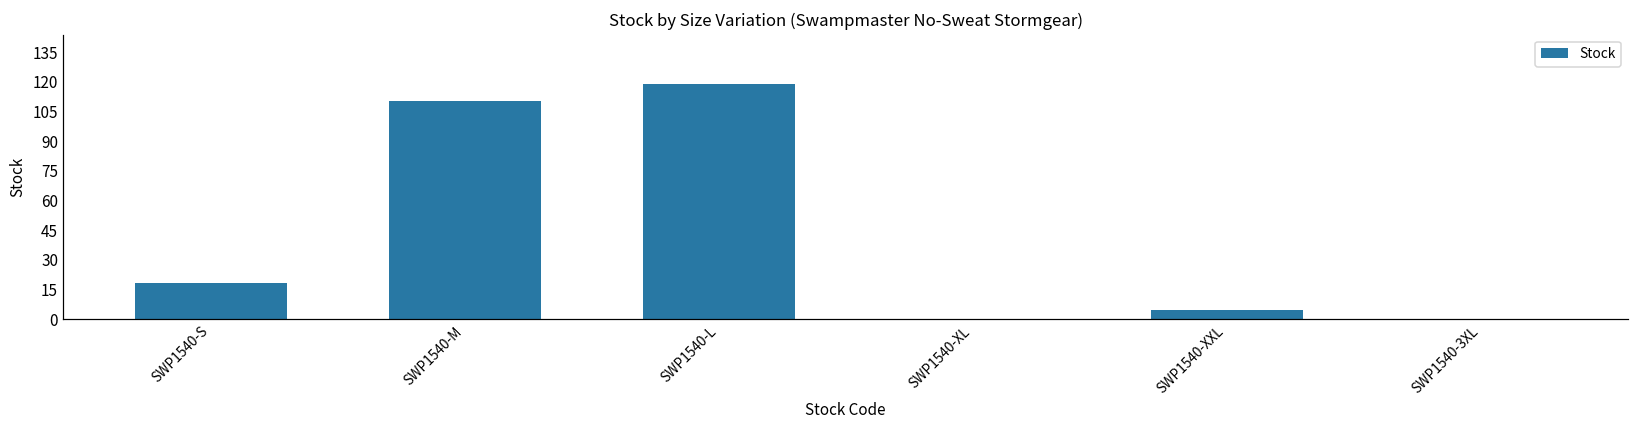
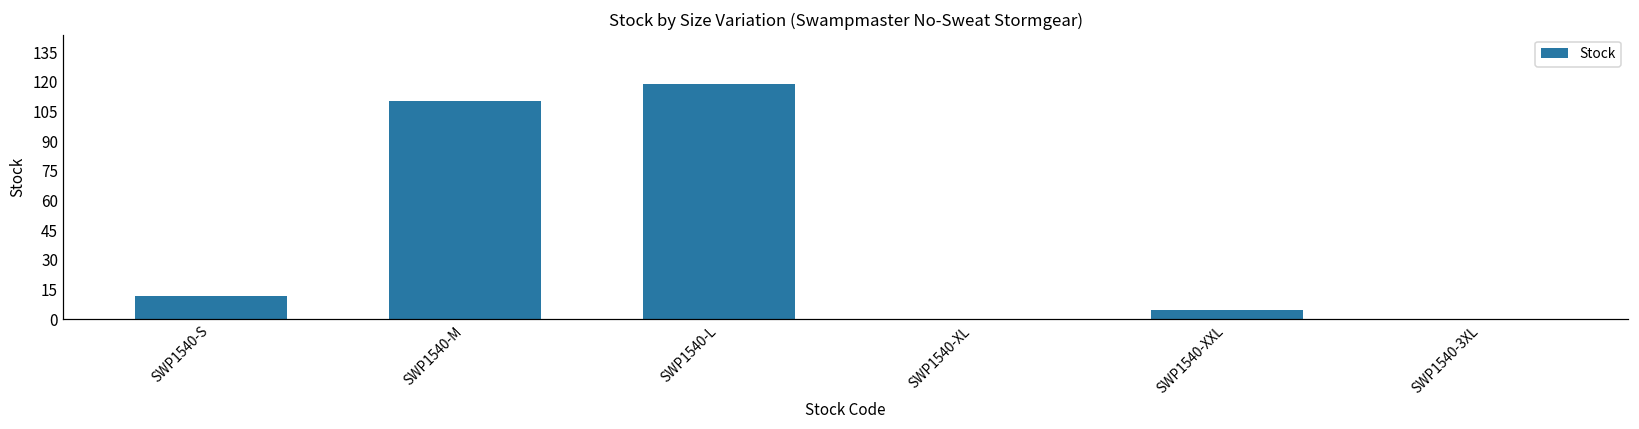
  {
-   "SWP1540-S": 18,
+   "SWP1540-S": 12,
    "SWP1540-M": 110,
    "SWP1540-L": 119,
    "SWP1540-XL": 0,
    "SWP1540-XXL": 5,
    "SWP1540-3XL": 0
  }
